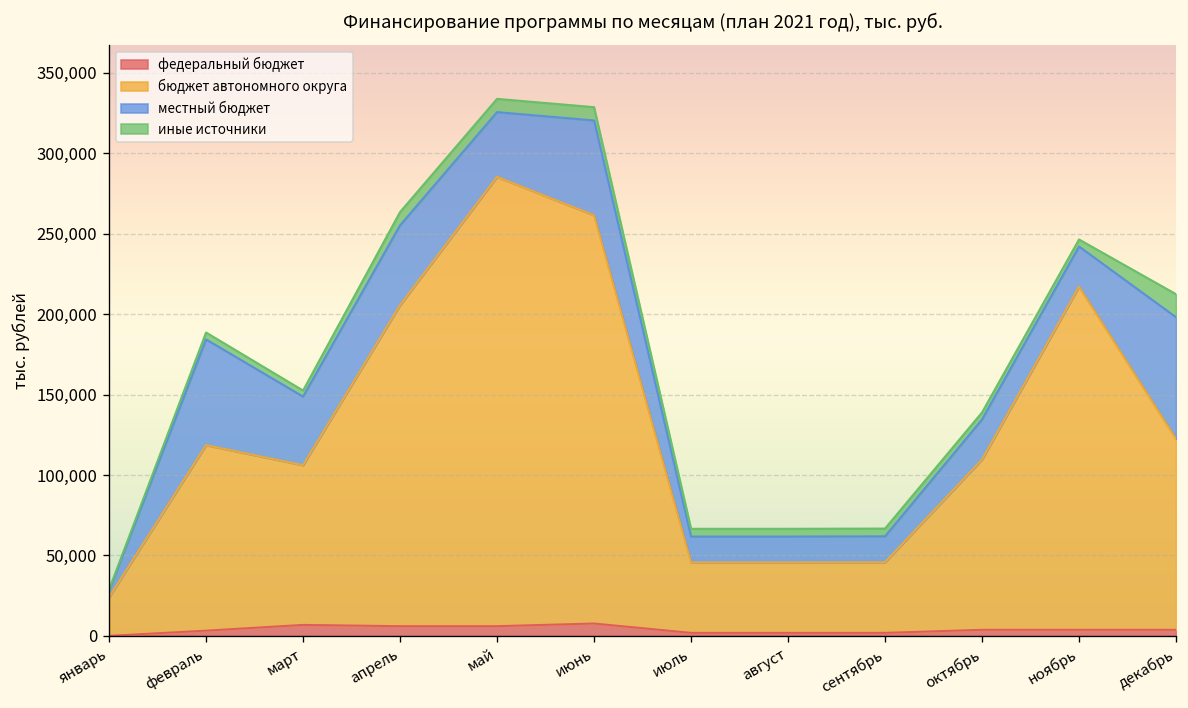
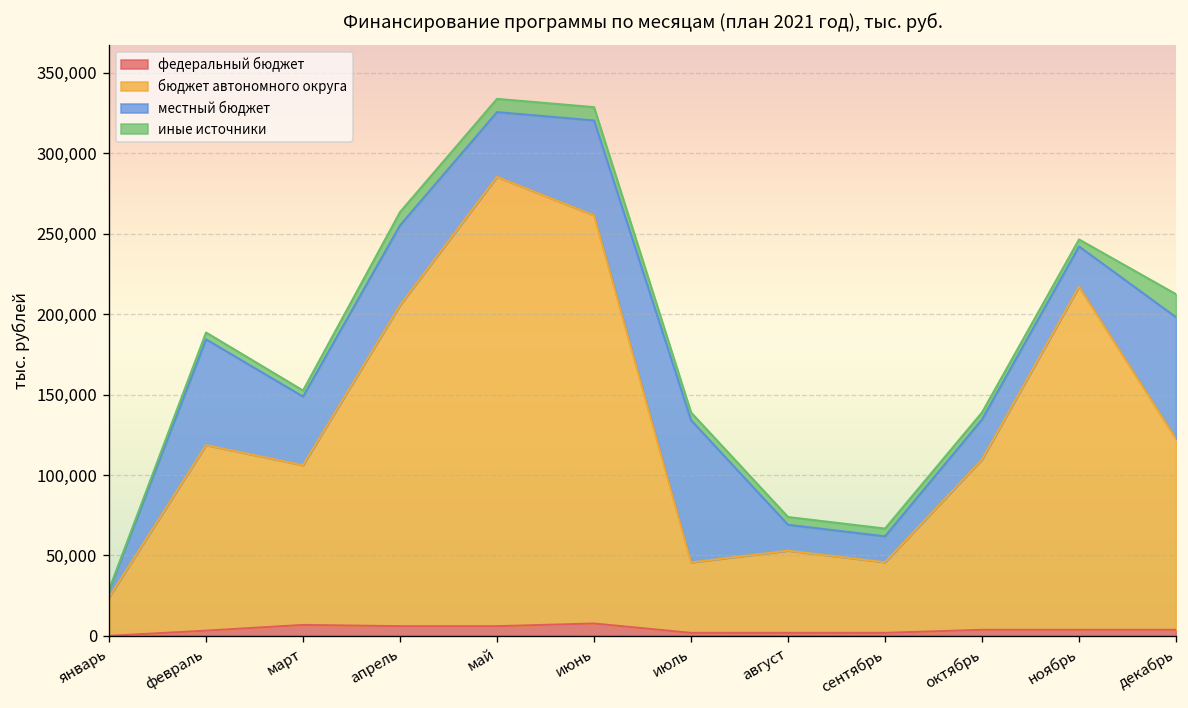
  {
    "федеральный бюджет": {
      "январь": "0",
      "февраль": "3,000",
      "март": "7,000",
      "апрель": "6,000",
      "май": "6,000",
      "июнь": "8,000",
      "июль": "2,000",
      "август": "2,000",
      "сентябрь": "2,000",
      "октябрь": "4,000",
      "ноябрь": "4,000",
      "декабрь": "4,000"
    },
    "бюджет автономного округа": {
      "январь": "24,000",
      "февраль": "115,000",
      "март": "99,000",
      "апрель": "200,000",
      "май": "279,000",
      "июнь": "254,000",
      "июль": "44,000",
-     "август": "44,000",
+     "август": "51,000",
      "сентябрь": "44,000",
      "октябрь": "106,000",
      "ноябрь": "213,000",
      "декабрь": "119,000"
    },
    "местный бюджет": {
      "февраль": "66,000",
      "март": "43,000",
      "апрель": "50,000",
      "май": "40,000",
      "июнь": "59,000",
-     "июль": "16,000",
+     "июль": "88,000",
      "август": "16,000",
      "сентябрь": "16,000",
      "октябрь": "25,000",
      "ноябрь": "25,000",
      "декабрь": "76,000"
    },
    "иные источники": {
      "февраль": "4,000",
      "март": "4,000",
      "апрель": "8,000",
      "май": "8,000",
      "июнь": "8,000",
      "июль": "5,000",
      "август": "5,000",
      "сентябрь": "5,000",
      "октябрь": "4,000",
      "ноябрь": "4,000",
      "декабрь": "14,000"
    }
  }
